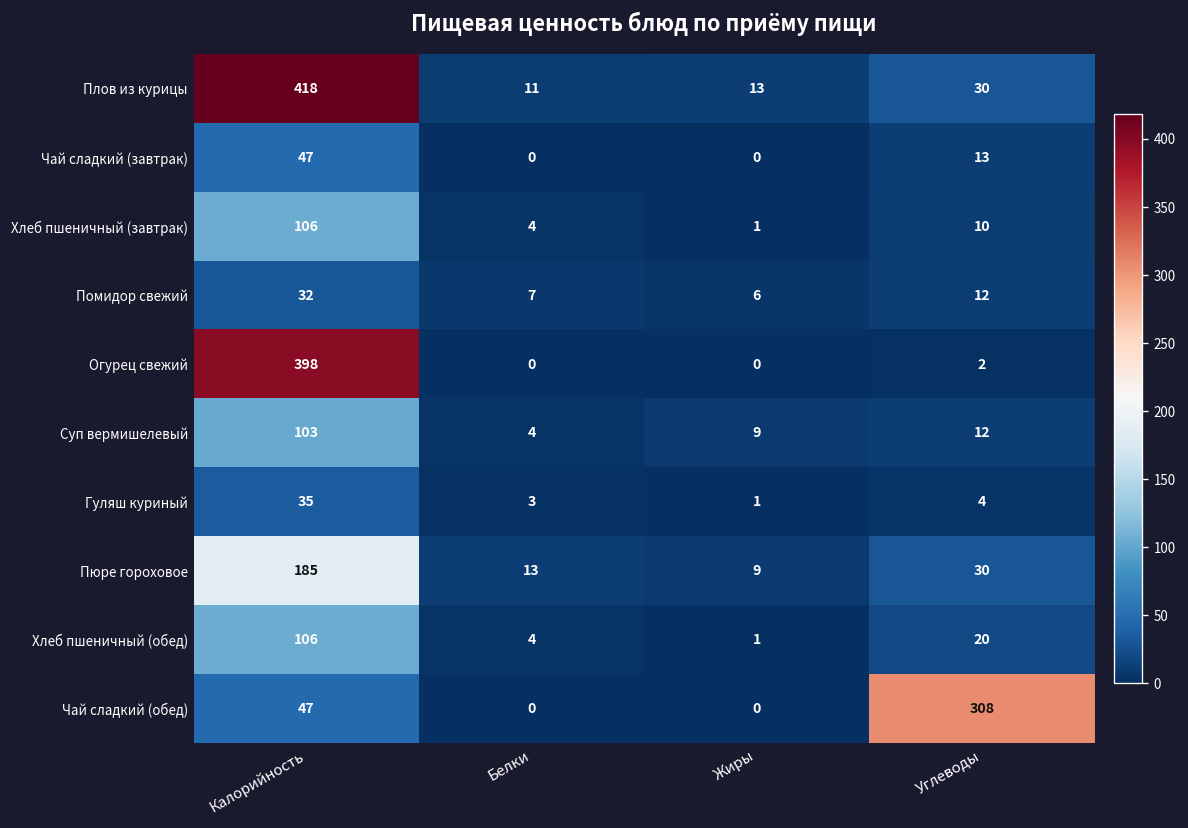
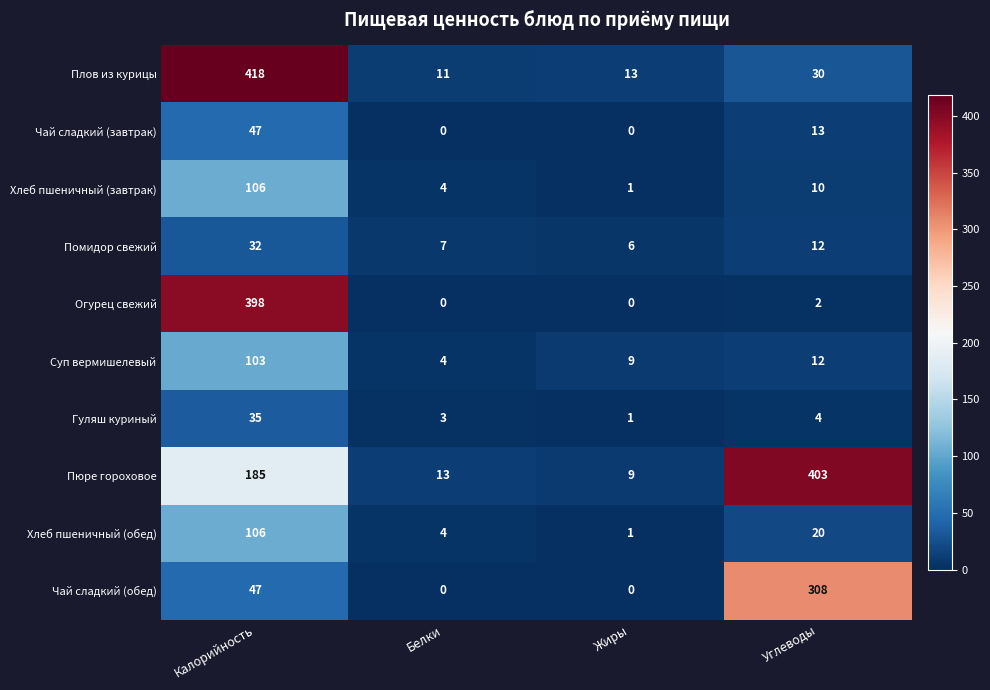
  {
    "Плов из курицы": {
      "Калорийность": 418,
      "Белки": 11,
      "Жиры": 13,
      "Углеводы": 30
    },
    "Чай сладкий (завтрак)": {
      "Калорийность": 47,
      "Белки": 0,
      "Жиры": 0,
      "Углеводы": 13
    },
    "Хлеб пшеничный (завтрак)": {
      "Калорийность": 106,
      "Белки": 4,
      "Жиры": 1,
      "Углеводы": 10
    },
    "Помидор свежий": {
      "Калорийность": 32,
      "Белки": 7,
      "Жиры": 6,
      "Углеводы": 12
    },
    "Огурец свежий": {
      "Калорийность": 398,
      "Белки": 0,
      "Жиры": 0,
      "Углеводы": 2
    },
    "Суп вермишелевый": {
      "Калорийность": 103,
      "Белки": 4,
      "Жиры": 9,
      "Углеводы": 12
    },
    "Гуляш куриный": {
      "Калорийность": 35,
      "Белки": 3,
      "Жиры": 1,
      "Углеводы": 4
    },
    "Пюре гороховое": {
      "Калорийность": 185,
      "Белки": 13,
      "Жиры": 9,
-     "Углеводы": 30
+     "Углеводы": 403
    },
    "Хлеб пшеничный (обед)": {
      "Калорийность": 106,
      "Белки": 4,
      "Жиры": 1,
      "Углеводы": 20
    },
    "Чай сладкий (обед)": {
      "Калорийность": 47,
      "Белки": 0,
      "Жиры": 0,
      "Углеводы": 308
    }
  }
